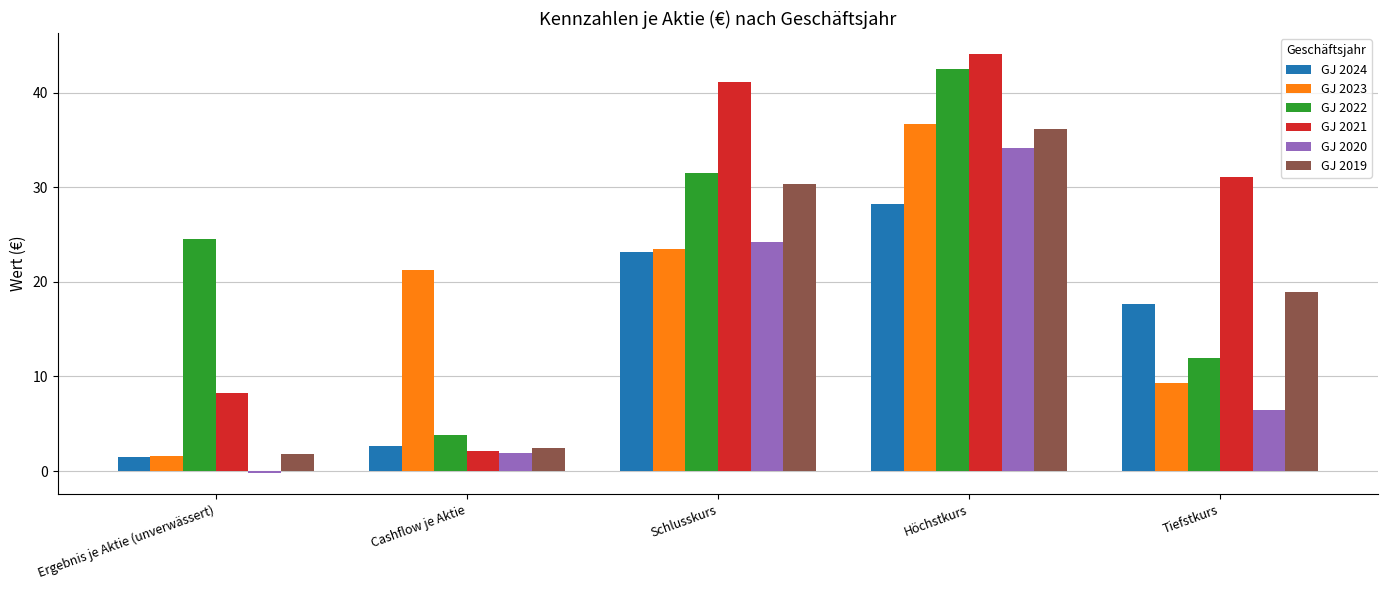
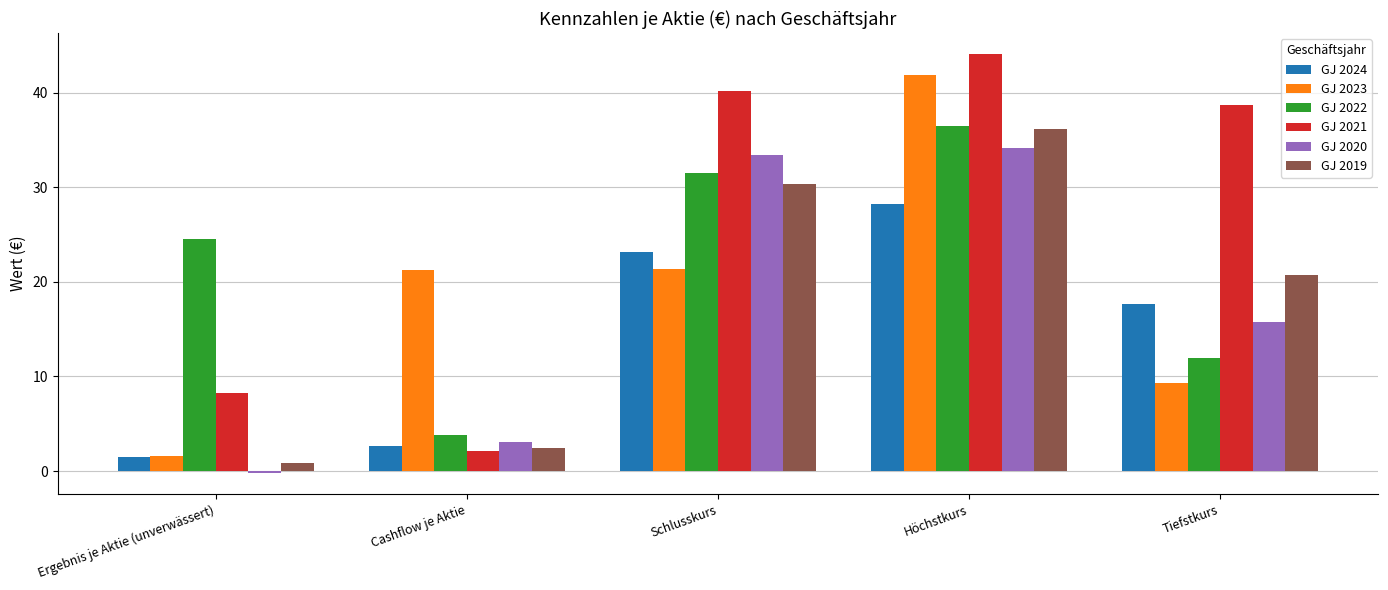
  {
    "GJ 2024": {
      "Ergebnis je Aktie (unverwässert)": 1,
      "Cashflow je Aktie": 3,
      "Schlusskurs": 23,
      "Höchstkurs": 28,
      "Tiefstkurs": 18
    },
    "GJ 2023": {
      "Ergebnis je Aktie (unverwässert)": 2,
      "Cashflow je Aktie": 21,
-     "Schlusskurs": 24,
-     "Höchstkurs": 37,
+     "Schlusskurs": 21,
+     "Höchstkurs": 42,
      "Tiefstkurs": 9
    },
    "GJ 2022": {
      "Ergebnis je Aktie (unverwässert)": 25,
      "Cashflow je Aktie": 4,
      "Schlusskurs": 32,
-     "Höchstkurs": 42,
+     "Höchstkurs": 36,
      "Tiefstkurs": 12
    },
    "GJ 2021": {
      "Ergebnis je Aktie (unverwässert)": 8,
      "Cashflow je Aktie": 2,
-     "Schlusskurs": 41,
+     "Schlusskurs": 40,
      "Höchstkurs": 44,
-     "Tiefstkurs": 31
+     "Tiefstkurs": 39
    },
    "GJ 2020": {
-     "Cashflow je Aktie": 2,
-     "Schlusskurs": 24,
+     "Cashflow je Aktie": 3,
+     "Schlusskurs": 33,
      "Höchstkurs": 34,
-     "Tiefstkurs": 6
+     "Tiefstkurs": 16
    },
    "GJ 2019": {
-     "Ergebnis je Aktie (unverwässert)": 2,
+     "Ergebnis je Aktie (unverwässert)": 1,
      "Cashflow je Aktie": 2,
      "Schlusskurs": 30,
      "Höchstkurs": 36,
-     "Tiefstkurs": 19
+     "Tiefstkurs": 21
    }
  }
